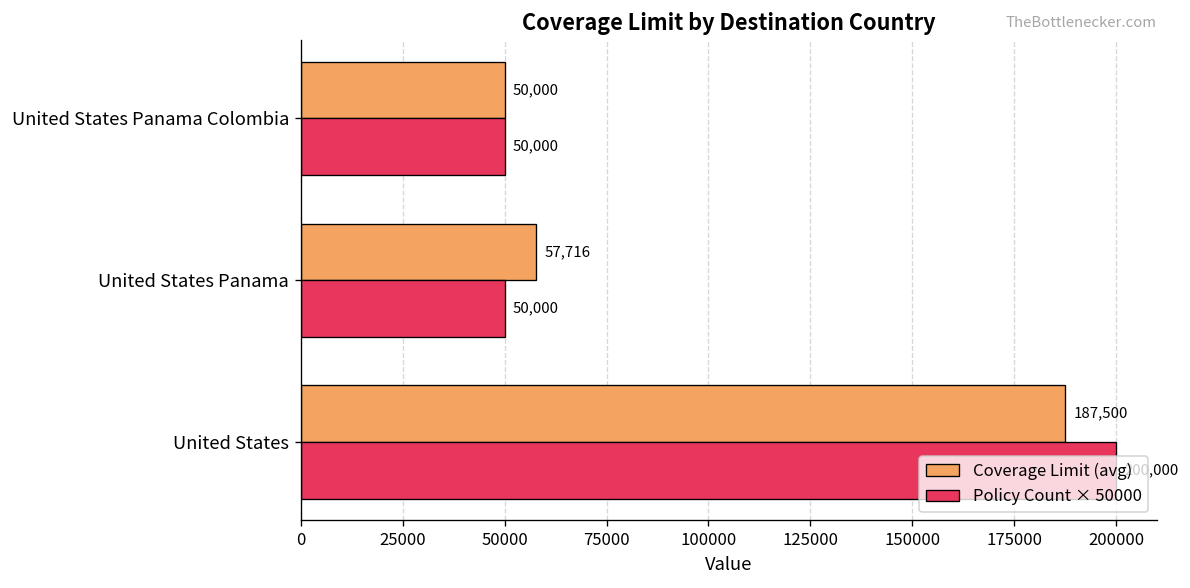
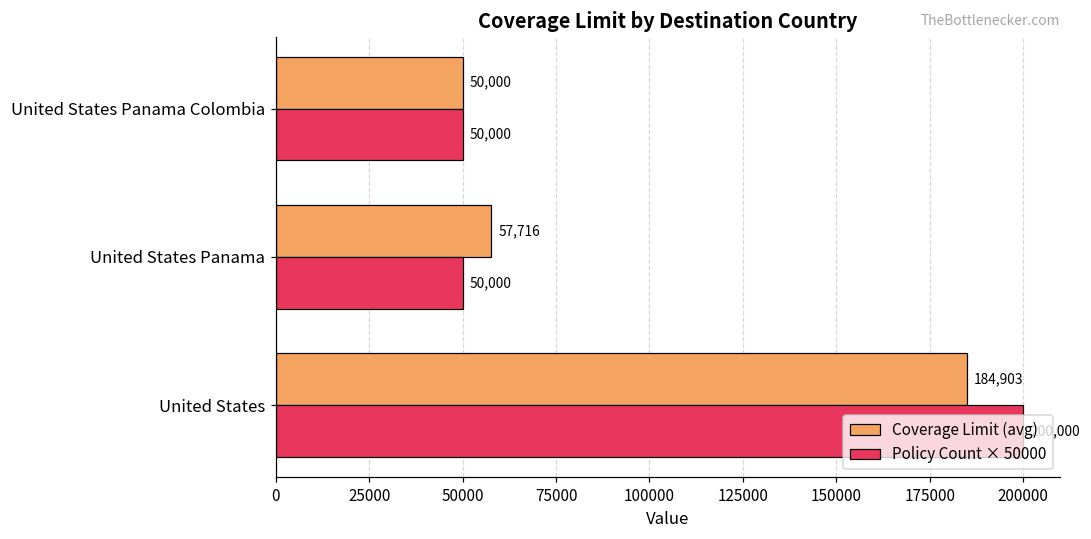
  {
    "Coverage Limit (avg)": {
      "United States Panama Colombia": "50,000",
      "United States Panama": "57,716",
-     "United States": "187,500"
+     "United States": "184,903"
    },
    "Policy Count × 50000": {
      "United States Panama Colombia": "50,000",
      "United States Panama": "50,000"
    }
  }
